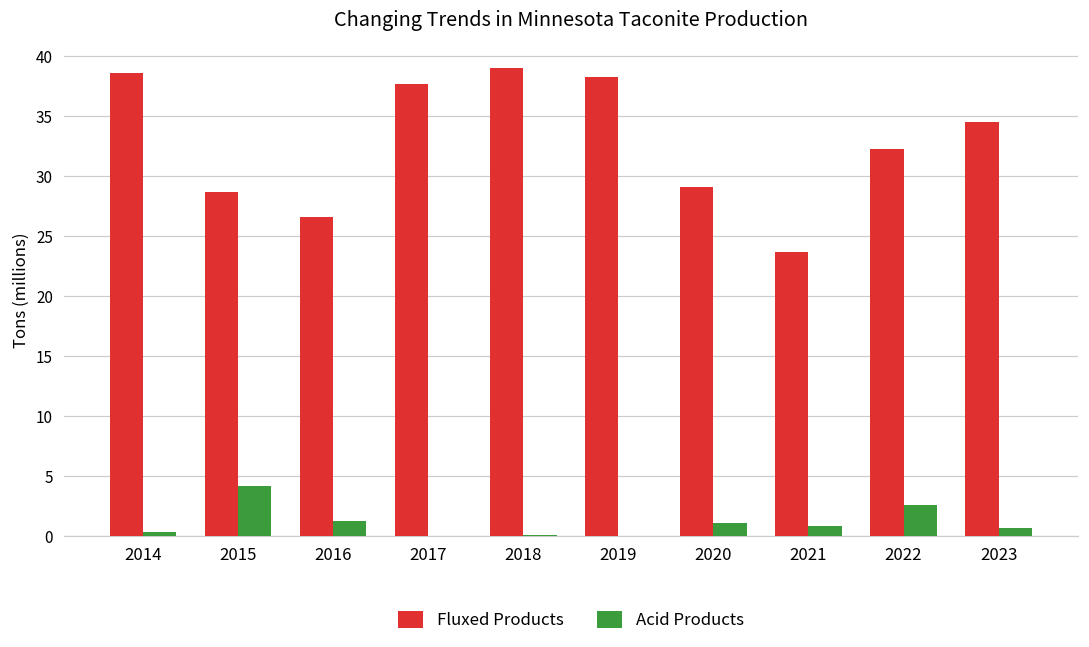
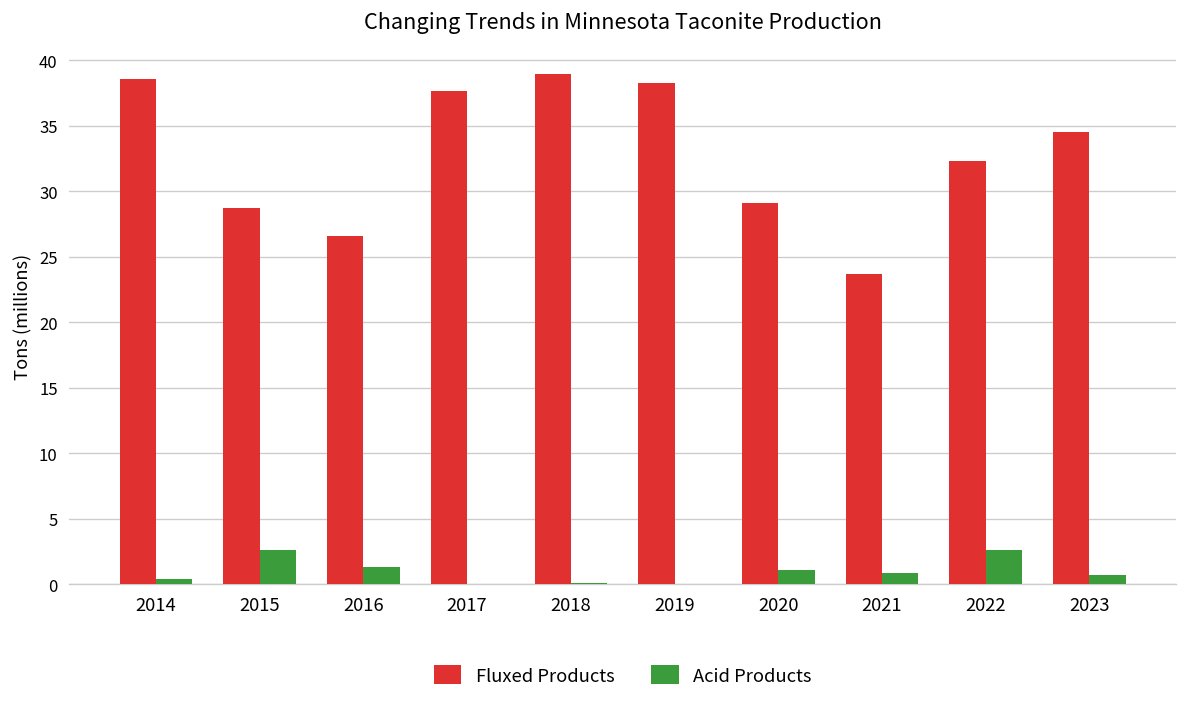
  {
    "Fluxed Products": {
      "2014": 38.6,
      "2015": 28.7,
      "2016": 26.6,
      "2017": 37.7,
      "2018": 39.0,
      "2019": 38.3,
      "2020": 29.1,
      "2021": 23.7,
      "2022": 32.3,
      "2023": 34.5
    },
    "Acid Products": {
      "2014": 0.4,
-     "2015": 4.2,
+     "2015": 2.6,
      "2016": 1.3,
      "2017": 0.0,
      "2019": 0.0,
      "2020": 1.1,
      "2021": 0.9,
      "2022": 2.6,
      "2023": 0.7
    }
  }
